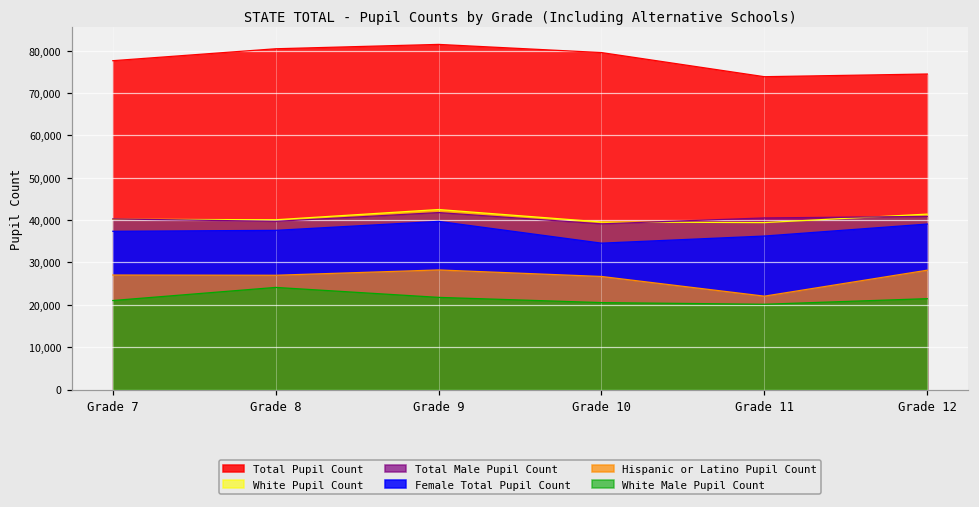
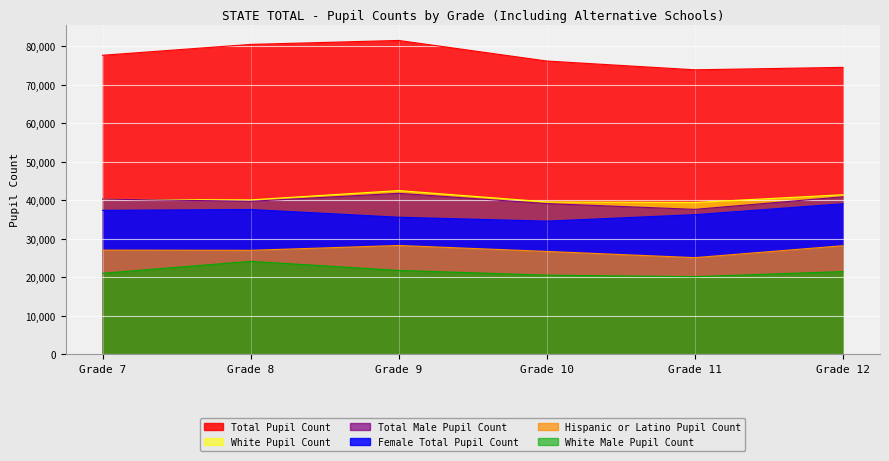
  {
    "Total Pupil Count": {
      "Grade 7": "78,000",
      "Grade 8": "80,000",
      "Grade 9": "81,000",
-     "Grade 10": "80,000",
+     "Grade 10": "76,000",
      "Grade 11": "74,000",
      "Grade 12": "75,000"
    },
    "White Pupil Count": {
      "Grade 9": "43,000",
      "Grade 11": "39,000"
    },
    "Total Male Pupil Count": {
      "Grade 9": "42,000",
-     "Grade 11": "41,000"
+     "Grade 11": "38,000"
    },
    "Female Total Pupil Count": {
      "Grade 7": "37,000",
      "Grade 8": "38,000",
-     "Grade 9": "40,000",
+     "Grade 9": "36,000",
      "Grade 10": "35,000",
      "Grade 11": "36,000",
      "Grade 12": "39,000"
    },
    "Hispanic or Latino Pupil Count": {
      "Grade 7": "27,000",
      "Grade 8": "27,000",
      "Grade 9": "28,000",
      "Grade 10": "27,000",
-     "Grade 11": "22,000",
+     "Grade 11": "25,000",
      "Grade 12": "28,000"
    },
    "White Male Pupil Count": {
      "Grade 7": "21,000",
      "Grade 8": "24,000",
      "Grade 9": "22,000",
      "Grade 10": "21,000",
      "Grade 11": "20,000",
      "Grade 12": "21,000"
    }
  }
